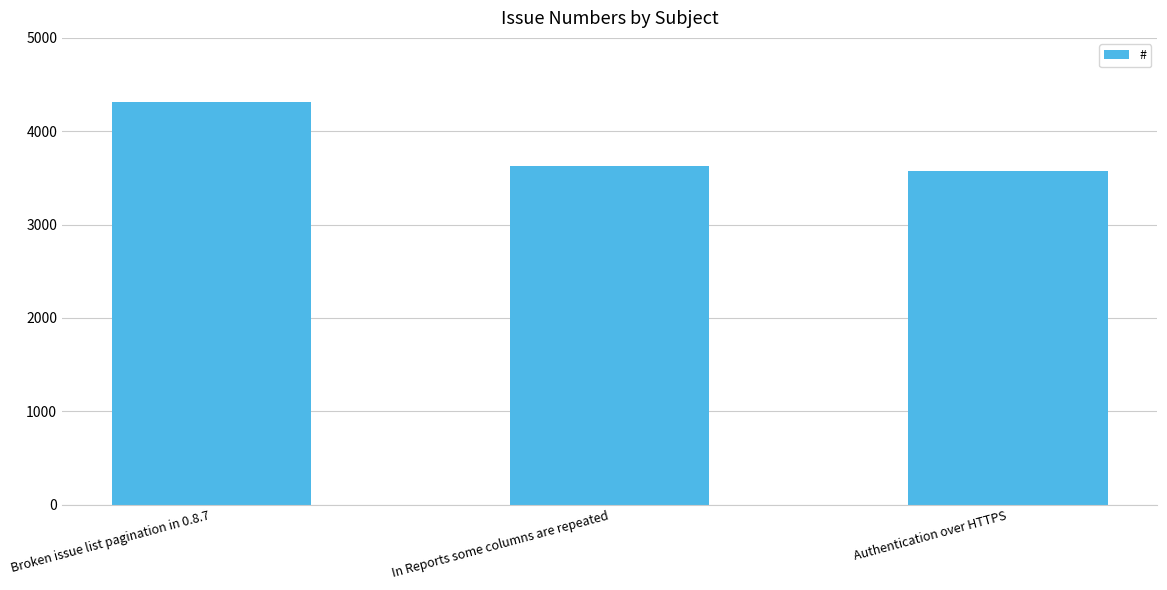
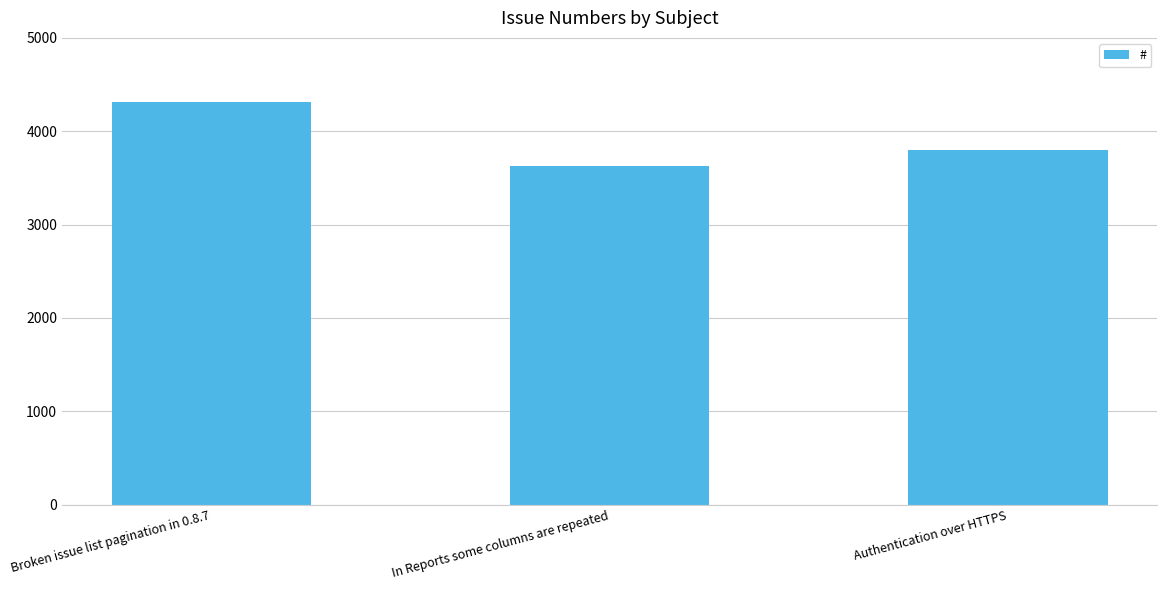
  {
    "Broken issue list pagination in 0.8.7": 4300,
    "In Reports some columns are repeated": 3600,
-   "Authentication over HTTPS": 3600
+   "Authentication over HTTPS": 3800
  }
